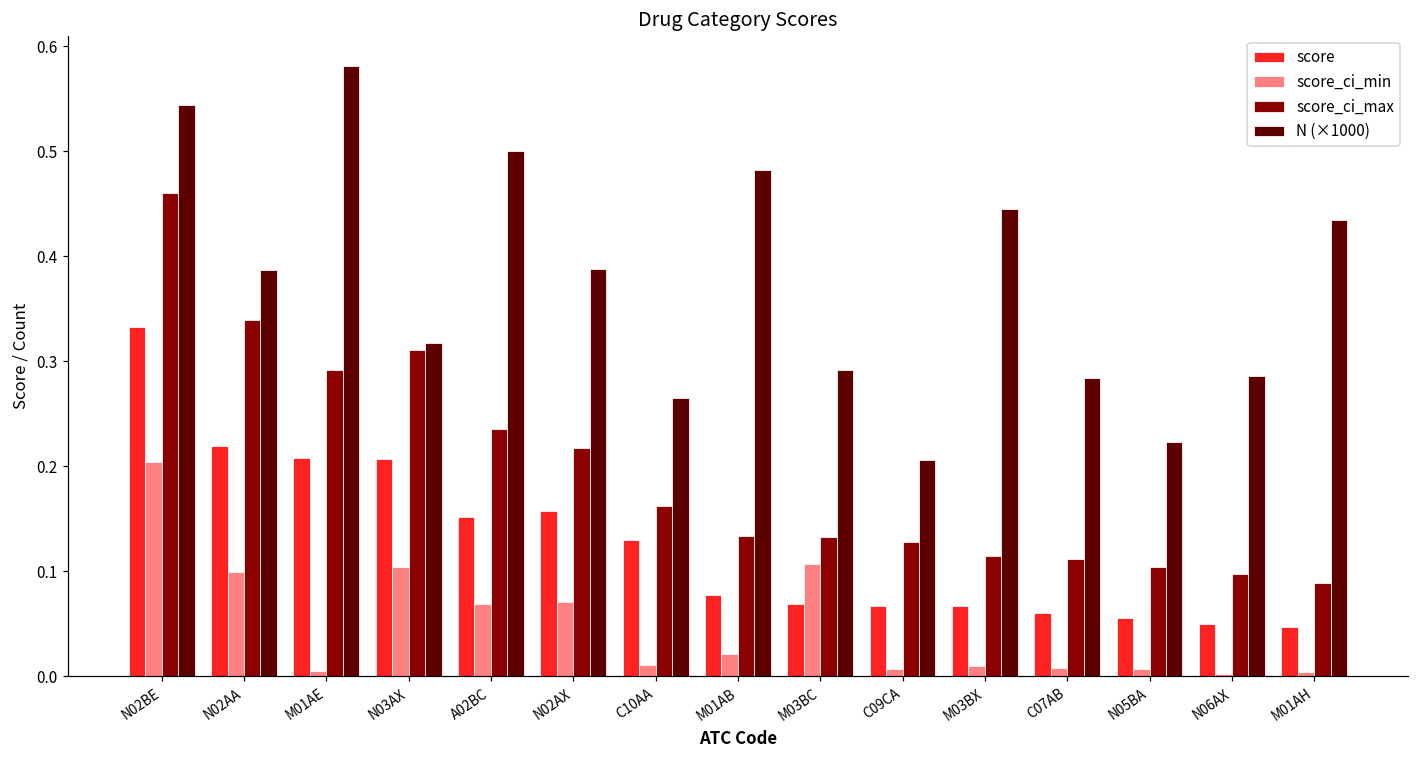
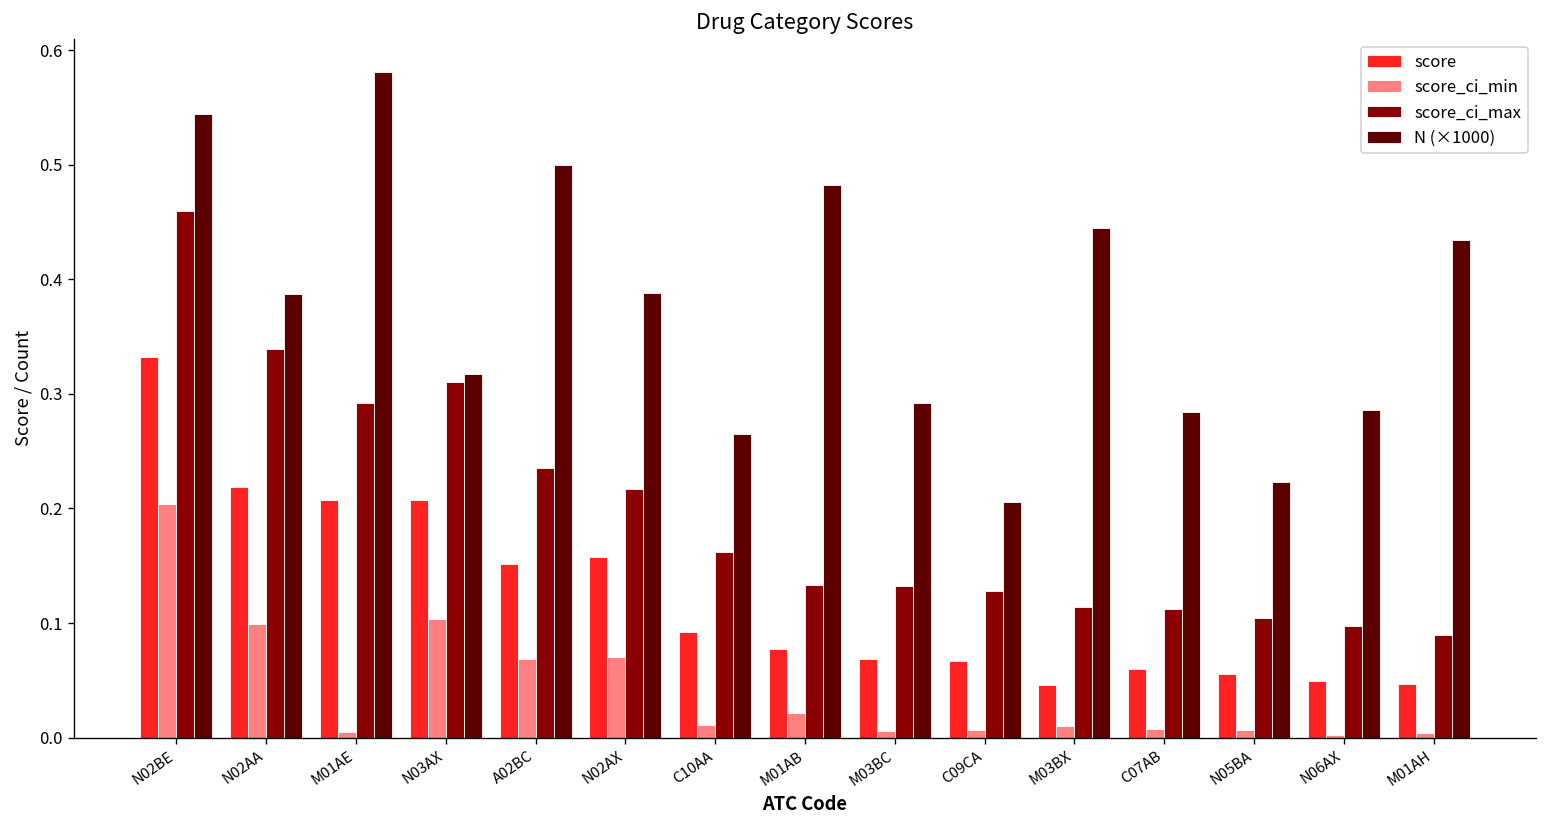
  {
    "score": {
      "N02BE": 0.33,
      "N02AA": 0.22,
      "M01AE": 0.21,
      "N03AX": 0.21,
      "A02BC": 0.15,
      "N02AX": 0.16,
-     "C10AA": 0.13,
+     "C10AA": 0.09,
      "M01AB": 0.08,
      "M03BC": 0.07,
      "C09CA": 0.07,
-     "M03BX": 0.07,
+     "M03BX": 0.05,
      "C07AB": 0.06,
      "N05BA": 0.06,
      "N06AX": 0.05,
      "M01AH": 0.05
    },
    "score_ci_min": {
      "N02BE": 0.20,
      "N02AA": 0.10,
      "M01AE": 0.01,
      "N03AX": 0.10,
      "A02BC": 0.07,
      "N02AX": 0.07,
      "C10AA": 0.01,
      "M01AB": 0.02,
-     "M03BC": 0.11,
+     "M03BC": 0.01,
      "C09CA": 0.01,
      "M03BX": 0.01,
      "C07AB": 0.01,
      "N05BA": 0.01,
      "M01AH": 0.00
    }
  }
